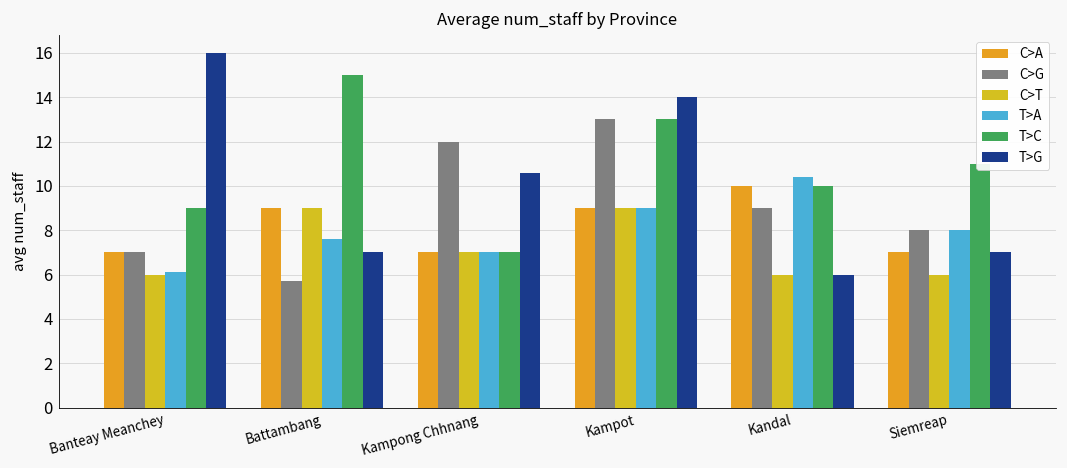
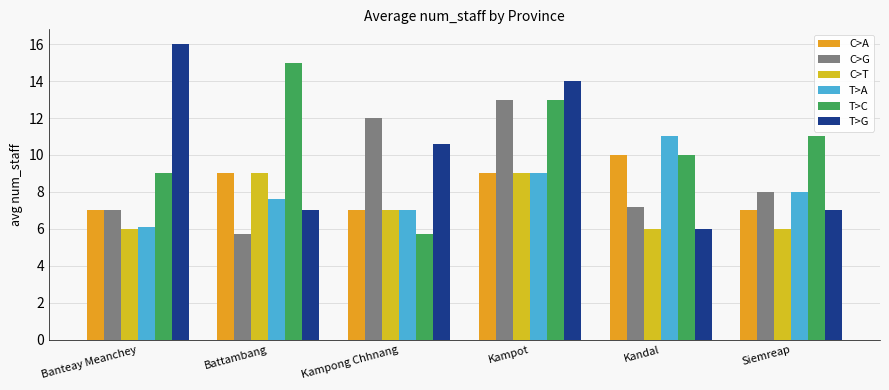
  {
    "C>G": {
      "Banteay Meanchey": 7.0,
      "Battambang": 5.7,
      "Kampong Chhnang": 12.0,
      "Kampot": 13.0,
-     "Kandal": 9.0,
+     "Kandal": 7.2,
      "Siemreap": 8.0
    },
    "T>A": {
      "Banteay Meanchey": 6.1,
      "Battambang": 7.6,
      "Kampong Chhnang": 7.0,
      "Kampot": 9.0,
-     "Kandal": 10.4,
+     "Kandal": 11.0,
      "Siemreap": 8.0
    },
    "T>C": {
      "Banteay Meanchey": 9.0,
      "Battambang": 15.0,
-     "Kampong Chhnang": 7.0,
+     "Kampong Chhnang": 5.7,
      "Kampot": 13.0,
      "Kandal": 10.0,
      "Siemreap": 11.0
    },
    "T>G": {
      "Banteay Meanchey": 16.0,
      "Battambang": 7.0,
      "Kampong Chhnang": 10.6,
      "Kampot": 14.0,
      "Kandal": 6.0,
      "Siemreap": 7.0
    }
  }
